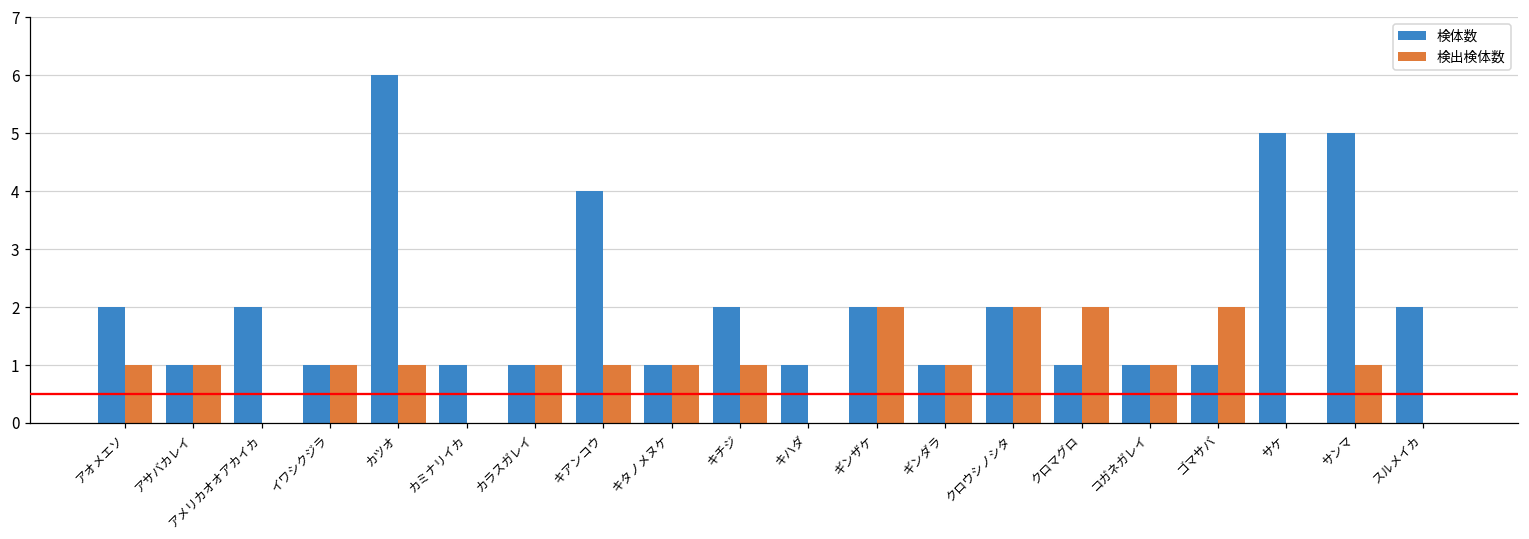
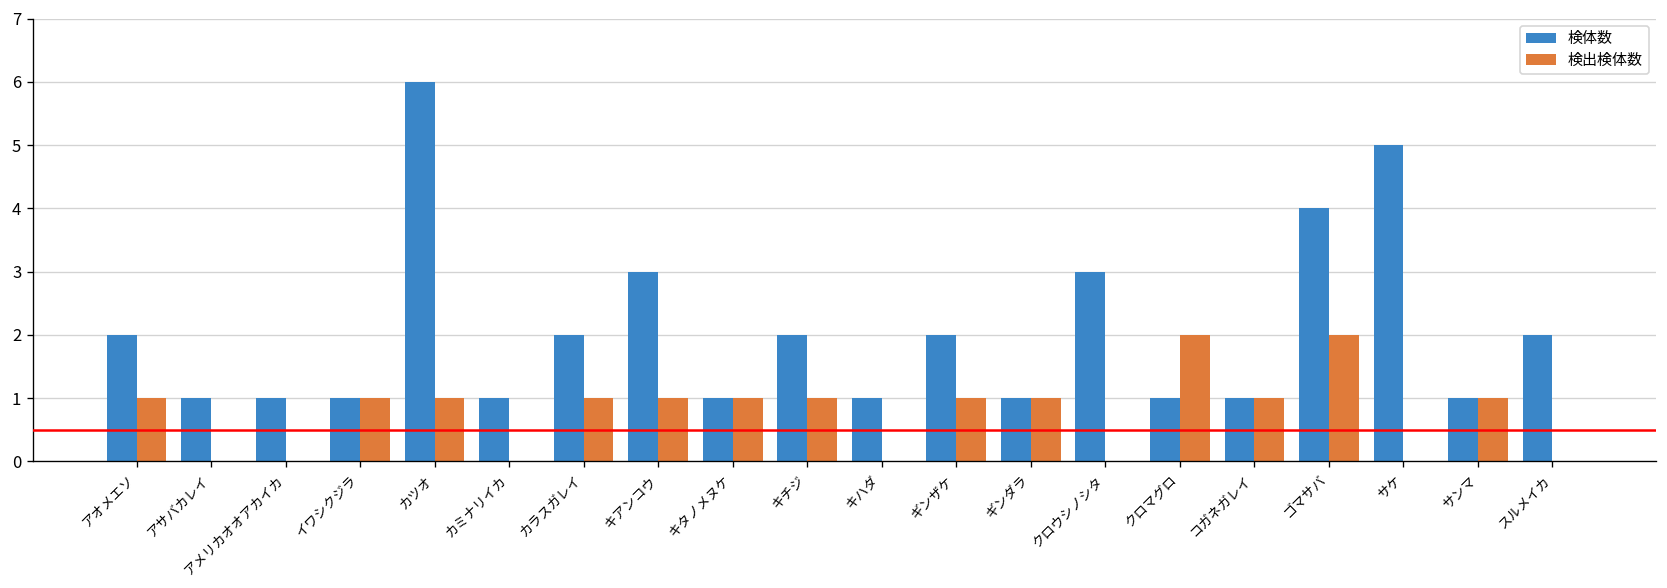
  {
    "検体数": {
      "アオメエソ": 2,
      "アサバカレイ": 1,
-     "アメリカオオアカイカ": 2,
+     "アメリカオオアカイカ": 1,
      "イワシクジラ": 1,
      "カツオ": 6,
      "カミナリイカ": 1,
-     "カラスガレイ": 1,
-     "キアンコウ": 4,
+     "カラスガレイ": 2,
+     "キアンコウ": 3,
      "キタノメヌケ": 1,
      "キチジ": 2,
      "キハダ": 1,
      "ギンザケ": 2,
      "ギンダラ": 1,
-     "クロウシノシタ": 2,
+     "クロウシノシタ": 3,
      "クロマグロ": 1,
      "コガネガレイ": 1,
-     "ゴマサバ": 1,
+     "ゴマサバ": 4,
      "サケ": 5,
-     "サンマ": 5,
+     "サンマ": 1,
      "スルメイカ": 2
    },
    "検出検体数": {
      "アオメエソ": 1,
-     "アサバカレイ": 1,
+     "アサバカレイ": 0,
      "アメリカオオアカイカ": 0,
      "イワシクジラ": 1,
      "カツオ": 1,
      "カミナリイカ": 0,
      "カラスガレイ": 1,
      "キアンコウ": 1,
      "キタノメヌケ": 1,
      "キチジ": 1,
      "キハダ": 0,
-     "ギンザケ": 2,
+     "ギンザケ": 1,
      "ギンダラ": 1,
-     "クロウシノシタ": 2,
+     "クロウシノシタ": 0,
      "クロマグロ": 2,
      "コガネガレイ": 1,
      "ゴマサバ": 2,
      "サケ": 0,
      "サンマ": 1,
      "スルメイカ": 0
    }
  }
